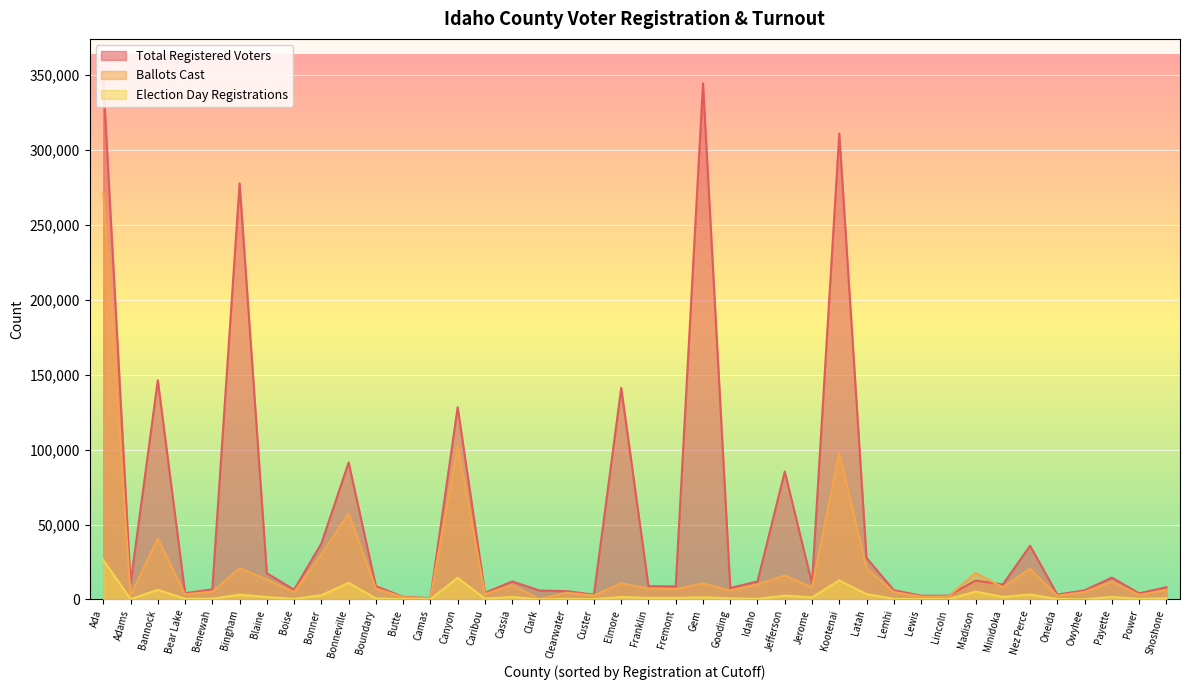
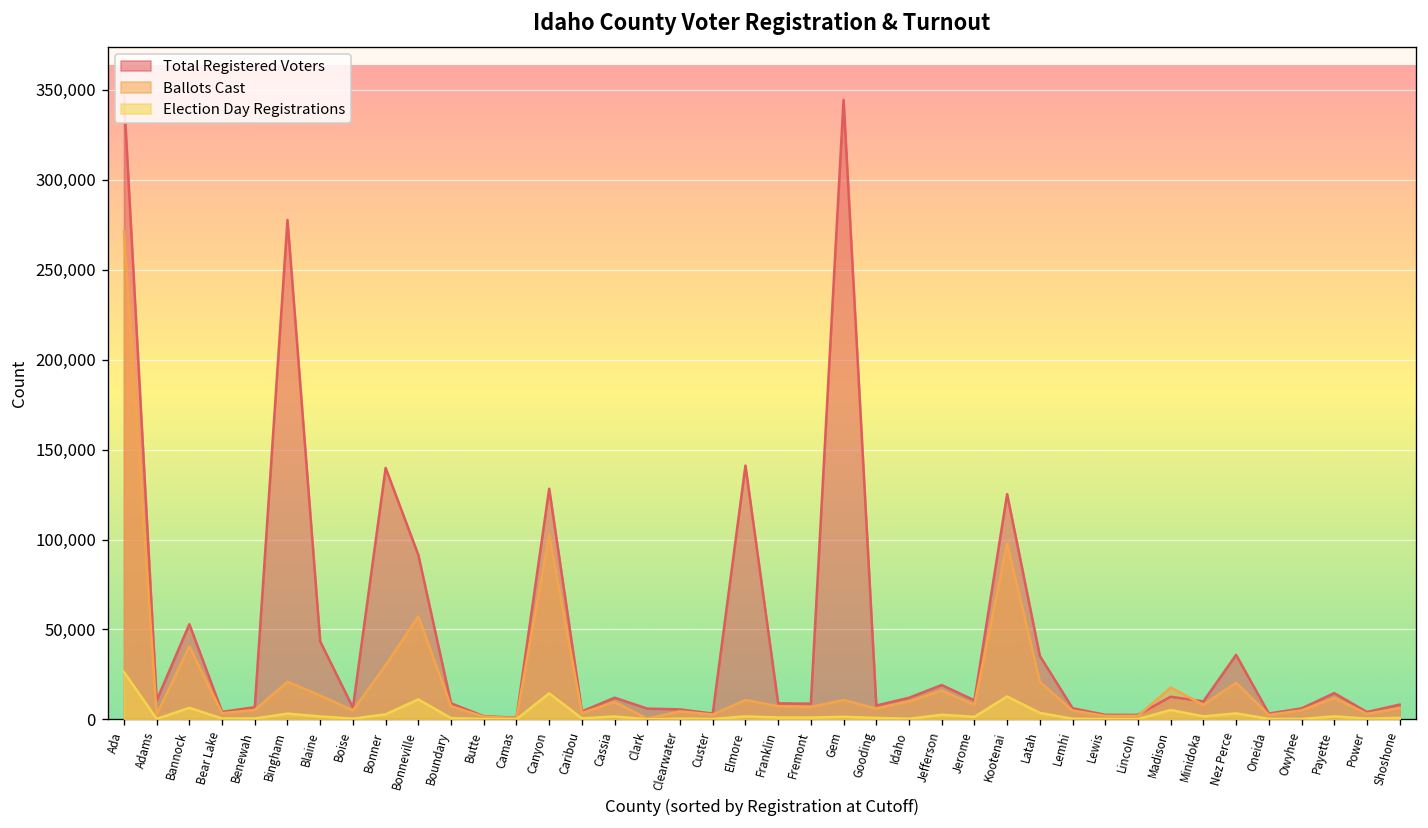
  {
    "Total Registered Voters": {
      "Adams": "11,000",
-     "Bannock": "146,000",
+     "Bannock": "53,000",
      "Bingham": "278,000",
-     "Blaine": "17,000",
-     "Bonner": "37,000",
+     "Blaine": "43,000",
+     "Bonner": "140,000",
      "Bonneville": "91,000",
      "Canyon": "128,000",
      "Cassia": "12,000",
      "Clark": "6,000",
      "Elmore": "141,000",
      "Fremont": "9,000",
      "Gem": "344,000",
      "Idaho": "12,000",
-     "Jefferson": "85,000",
+     "Jefferson": "19,000",
      "Jerome": "11,000",
-     "Kootenai": "311,000",
-     "Latah": "28,000",
+     "Kootenai": "125,000",
+     "Latah": "35,000",
      "Madison": "13,000",
      "Minidoka": "10,000",
      "Nez Perce": "36,000",
      "Payette": "15,000",
      "Shoshone": "8,000"
    }
  }
